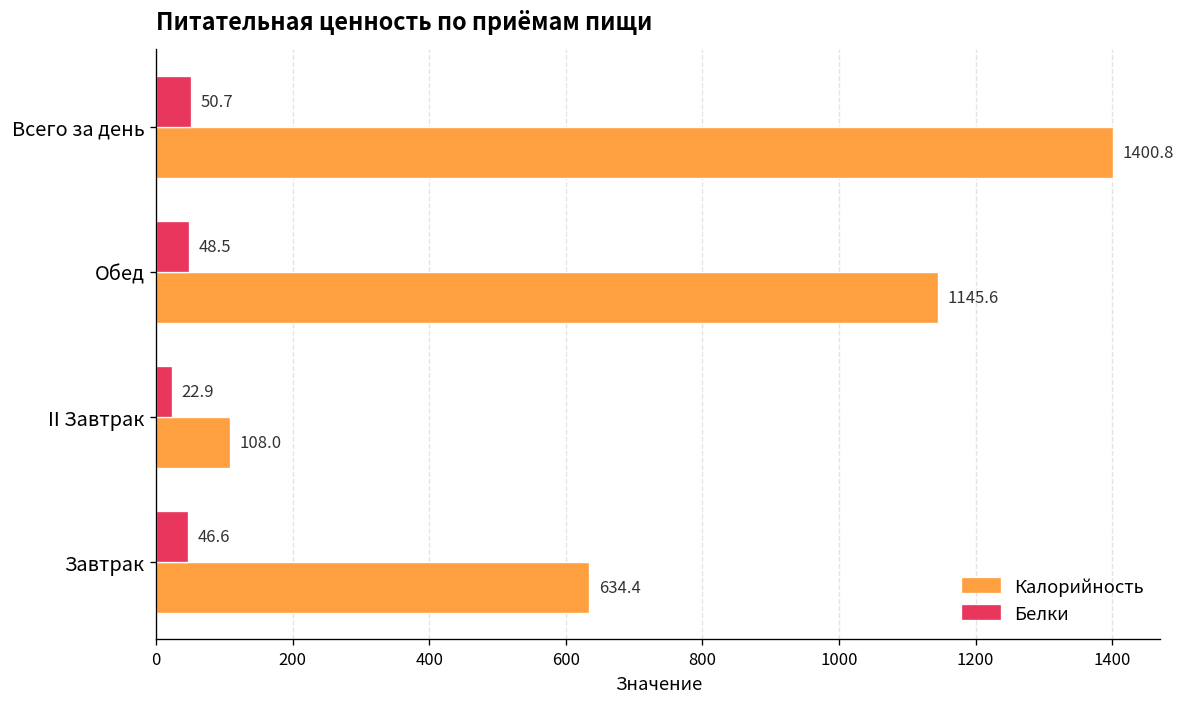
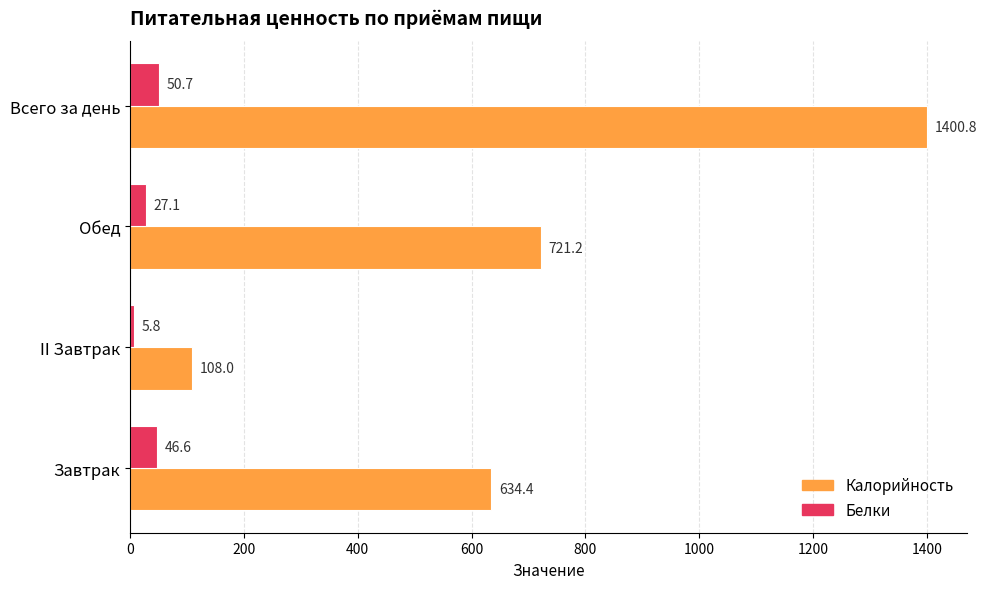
  {
    "Калорийность": {
      "Всего за день": 1400.8,
-     "Обед": 1145.6,
+     "Обед": 721.2,
      "II Завтрак": 108.0,
      "Завтрак": 634.4
    },
    "Белки": {
      "Всего за день": 50.7,
-     "Обед": 48.5,
-     "II Завтрак": 22.9,
+     "Обед": 27.1,
+     "II Завтрак": 5.8,
      "Завтрак": 46.6
    }
  }
